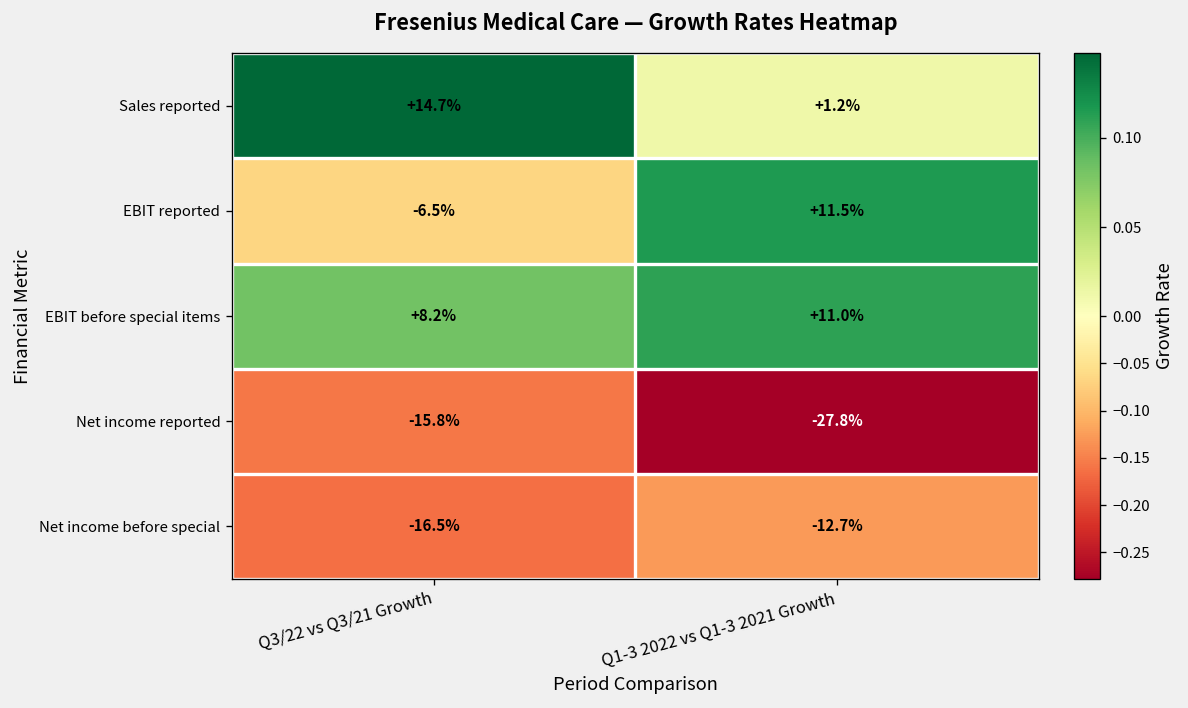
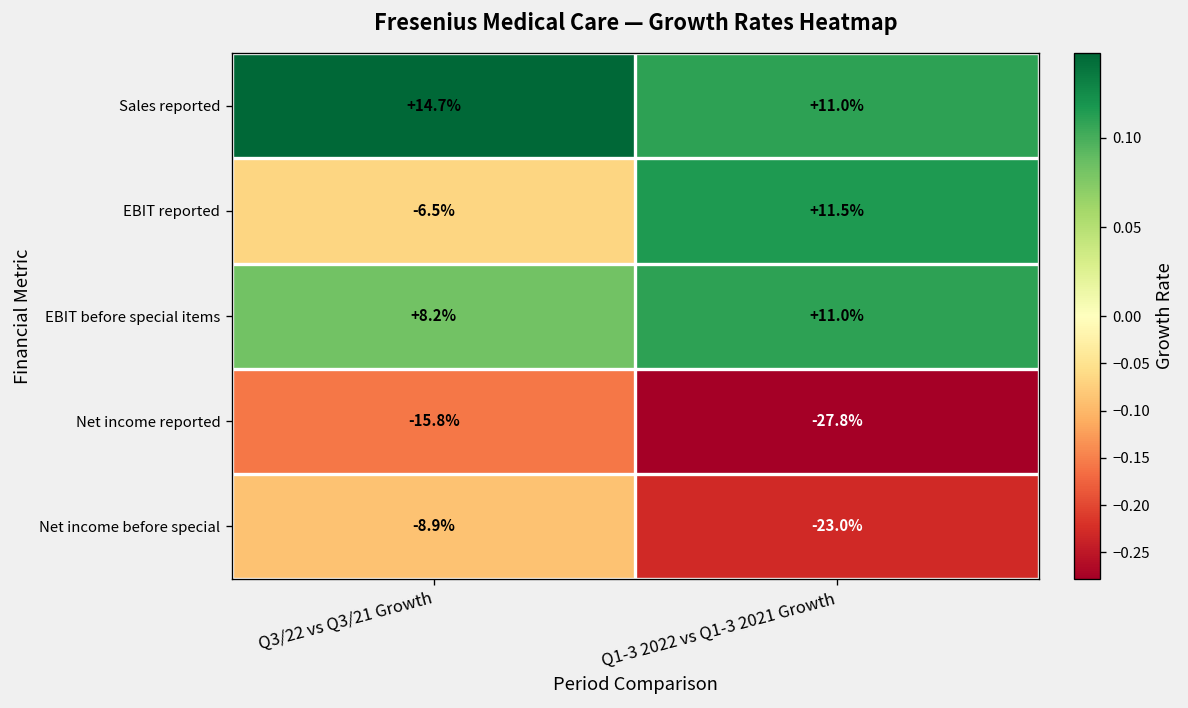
  {
    "Sales reported": {
      "Q3/22 vs Q3/21 Growth": "+14.7%",
-     "Q1-3 2022 vs Q1-3 2021 Growth": "+1.2%"
+     "Q1-3 2022 vs Q1-3 2021 Growth": "+11.0%"
    },
    "EBIT reported": {
      "Q3/22 vs Q3/21 Growth": "-6.5%",
      "Q1-3 2022 vs Q1-3 2021 Growth": "+11.5%"
    },
    "EBIT before special items": {
      "Q3/22 vs Q3/21 Growth": "+8.2%",
      "Q1-3 2022 vs Q1-3 2021 Growth": "+11.0%"
    },
    "Net income reported": {
      "Q3/22 vs Q3/21 Growth": "-15.8%",
      "Q1-3 2022 vs Q1-3 2021 Growth": "-27.8%"
    },
    "Net income before special": {
-     "Q3/22 vs Q3/21 Growth": "-16.5%",
-     "Q1-3 2022 vs Q1-3 2021 Growth": "-12.7%"
+     "Q3/22 vs Q3/21 Growth": "-8.9%",
+     "Q1-3 2022 vs Q1-3 2021 Growth": "-23.0%"
    }
  }
